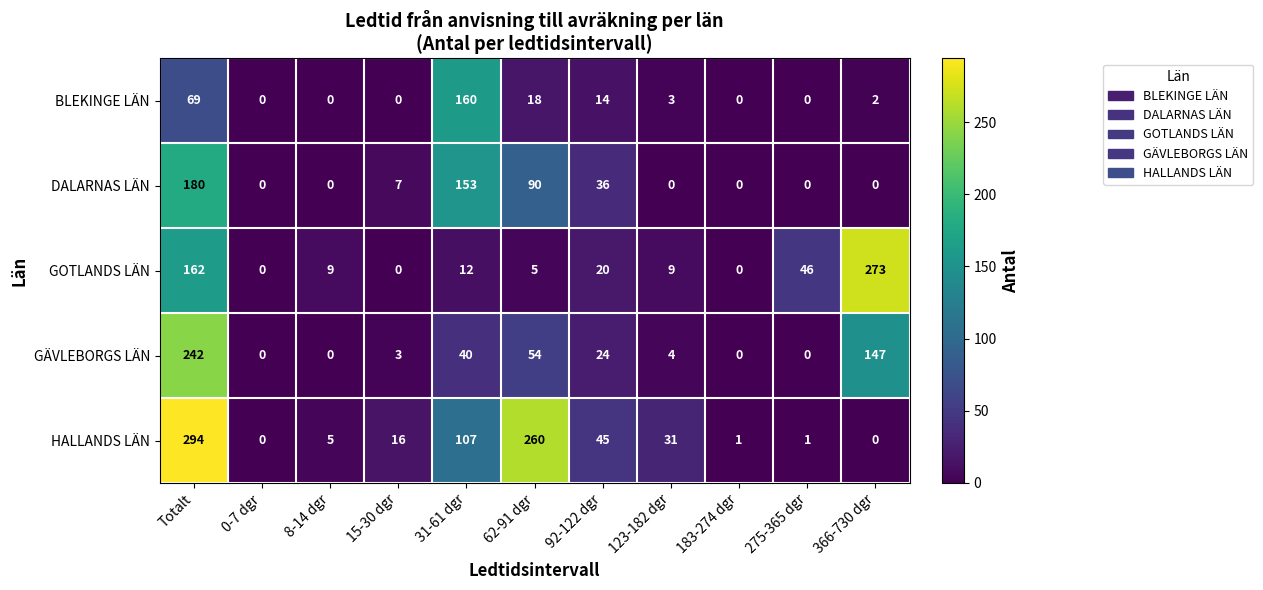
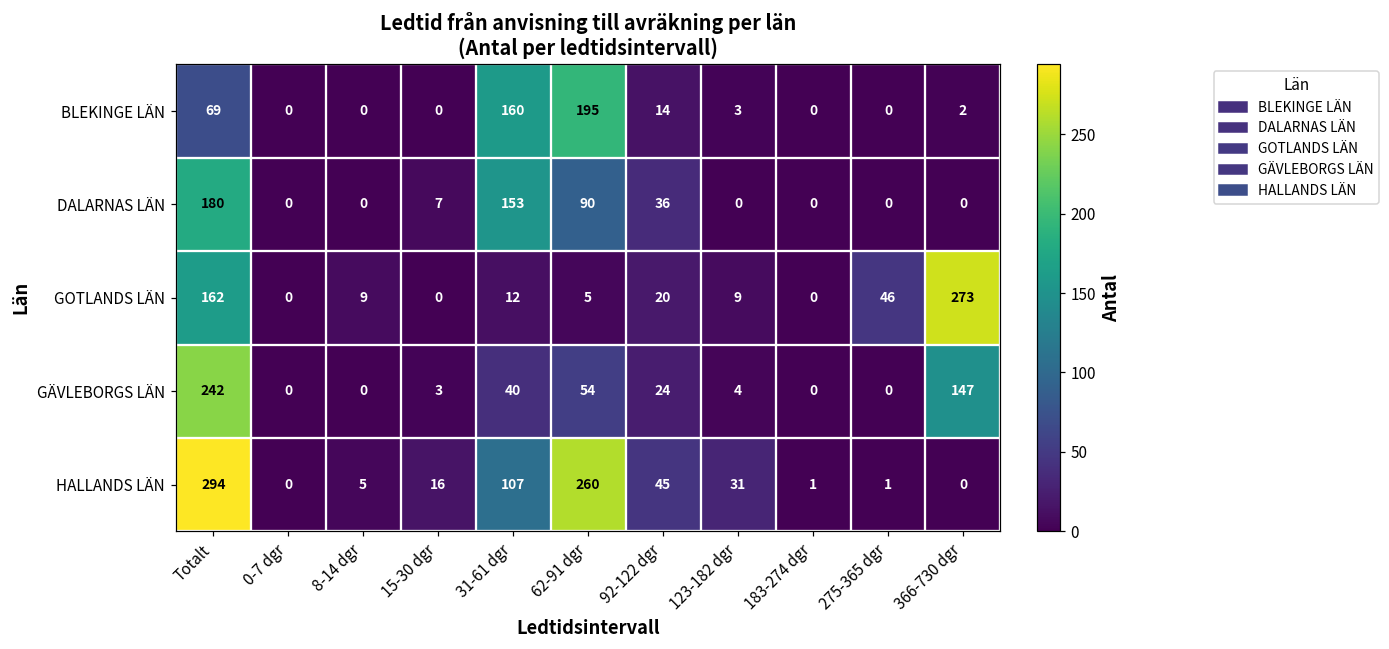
  {
    "BLEKINGE LÄN": {
      "Totalt": 69,
      "0-7 dgr": 0,
      "8-14 dgr": 0,
      "15-30 dgr": 0,
      "31-61 dgr": 160,
-     "62-91 dgr": 18,
+     "62-91 dgr": 195,
      "92-122 dgr": 14,
      "123-182 dgr": 3,
      "183-274 dgr": 0,
      "275-365 dgr": 0,
      "366-730 dgr": 2
    },
    "DALARNAS LÄN": {
      "Totalt": 180,
      "0-7 dgr": 0,
      "8-14 dgr": 0,
      "15-30 dgr": 7,
      "31-61 dgr": 153,
      "62-91 dgr": 90,
      "92-122 dgr": 36,
      "123-182 dgr": 0,
      "183-274 dgr": 0,
      "275-365 dgr": 0,
      "366-730 dgr": 0
    },
    "GOTLANDS LÄN": {
      "Totalt": 162,
      "0-7 dgr": 0,
      "8-14 dgr": 9,
      "15-30 dgr": 0,
      "31-61 dgr": 12,
      "62-91 dgr": 5,
      "92-122 dgr": 20,
      "123-182 dgr": 9,
      "183-274 dgr": 0,
      "275-365 dgr": 46,
      "366-730 dgr": 273
    },
    "GÄVLEBORGS LÄN": {
      "Totalt": 242,
      "0-7 dgr": 0,
      "8-14 dgr": 0,
      "15-30 dgr": 3,
      "31-61 dgr": 40,
      "62-91 dgr": 54,
      "92-122 dgr": 24,
      "123-182 dgr": 4,
      "183-274 dgr": 0,
      "275-365 dgr": 0,
      "366-730 dgr": 147
    },
    "HALLANDS LÄN": {
      "Totalt": 294,
      "0-7 dgr": 0,
      "8-14 dgr": 5,
      "15-30 dgr": 16,
      "31-61 dgr": 107,
      "62-91 dgr": 260,
      "92-122 dgr": 45,
      "123-182 dgr": 31,
      "183-274 dgr": 1,
      "275-365 dgr": 1,
      "366-730 dgr": 0
    }
  }
